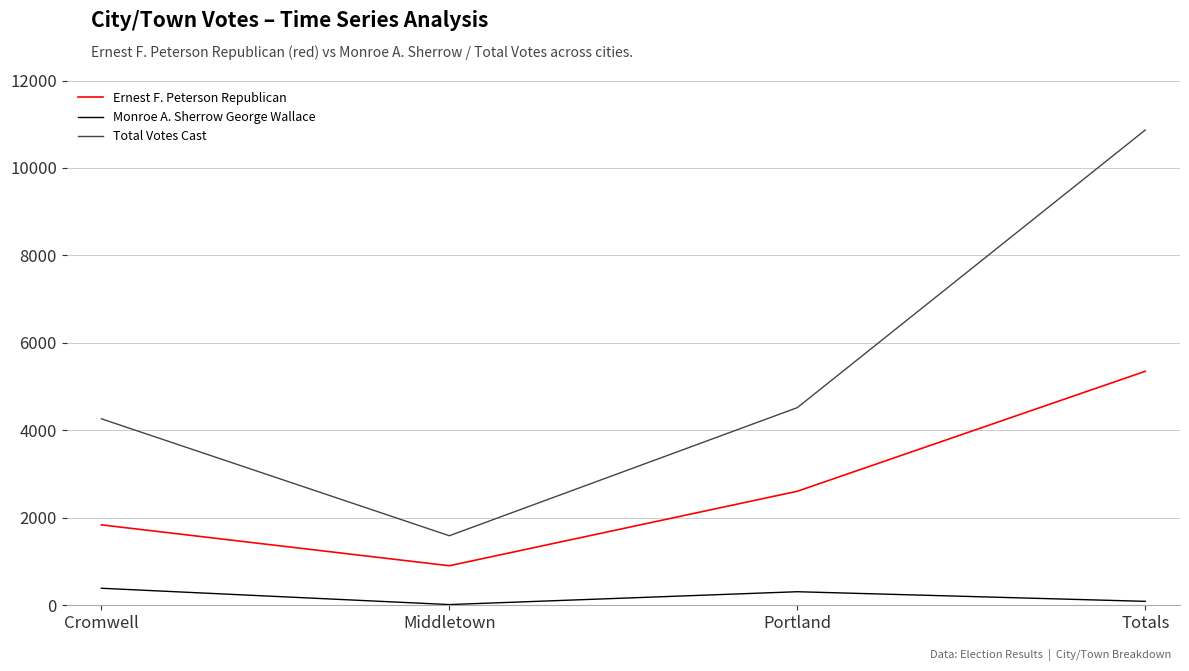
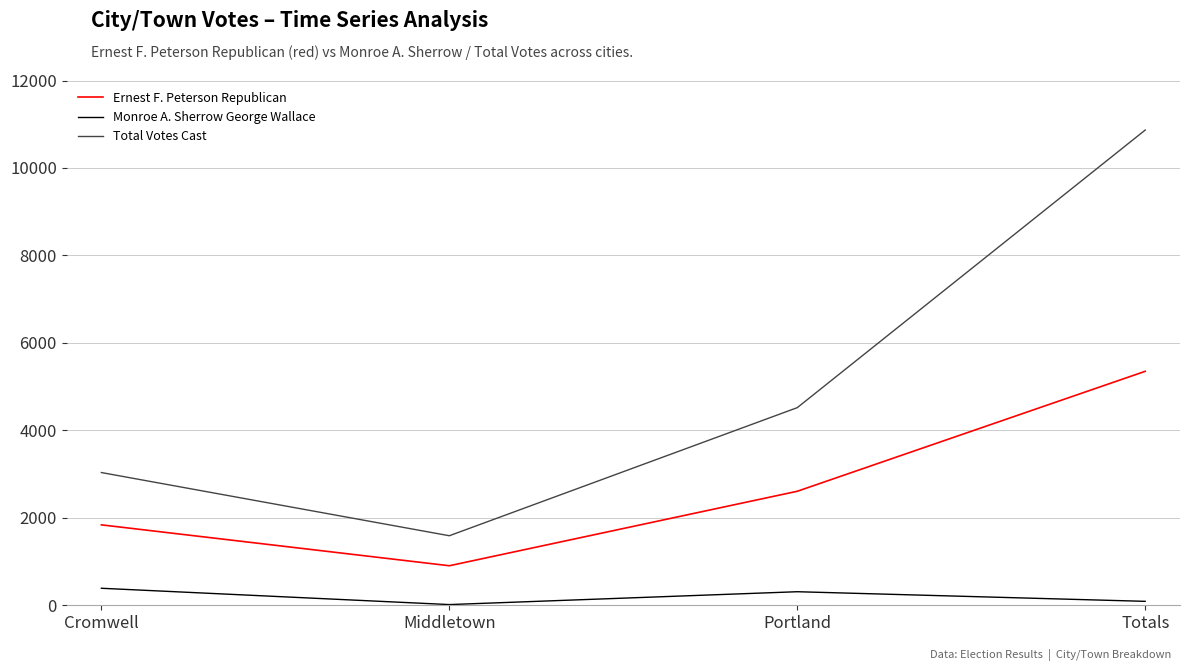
  {
    "Ernest F. Peterson Republican": {
      "Cromwell": 1800,
      "Middletown": 900,
      "Portland": 2600,
      "Totals": 5400
    },
    "Monroe A. Sherrow George Wallace": {
      "Cromwell": 400,
      "Middletown": 0,
      "Portland": 300,
      "Totals": 100
    },
    "Total Votes Cast": {
-     "Cromwell": 4300,
+     "Cromwell": 3000,
      "Middletown": 1600,
      "Portland": 4500,
      "Totals": 10900
    }
  }
